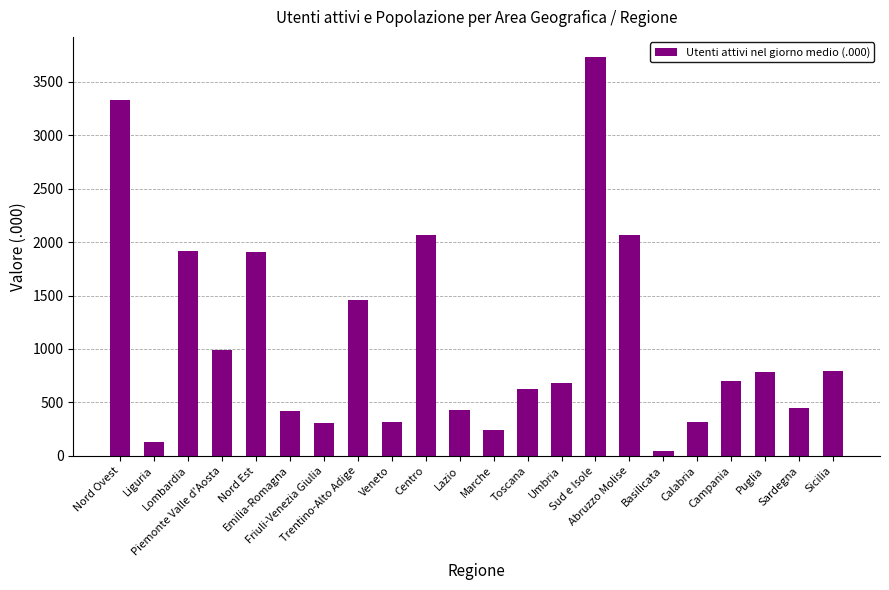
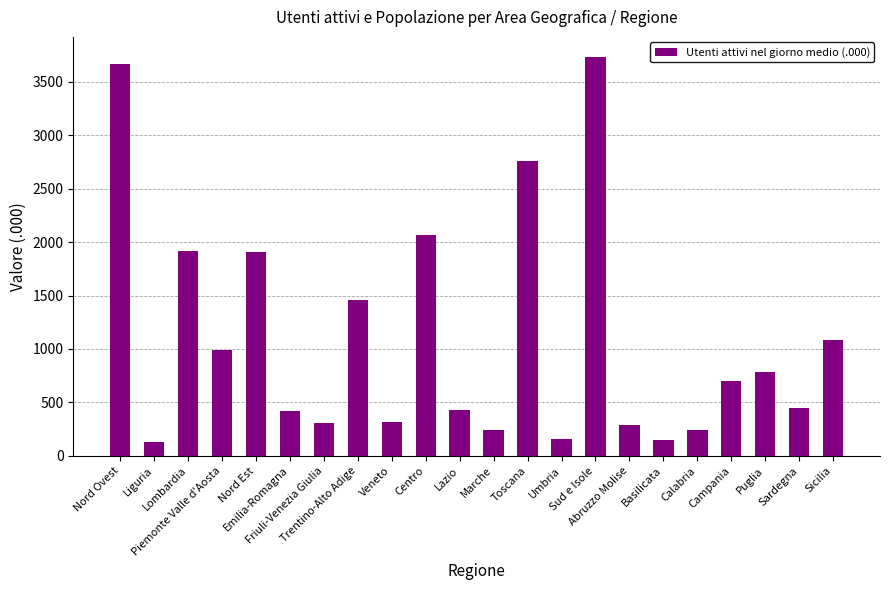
  {
-   "Nord Ovest": 3330,
+   "Nord Ovest": 3670,
    "Liguria": 130,
    "Lombardia": 1920,
    "Piemonte Valle d'Aosta": 990,
    "Nord Est": 1910,
    "Emilia-Romagna": 420,
    "Friuli-Venezia Giulia": 310,
    "Trentino-Alto Adige": 1460,
    "Veneto": 320,
    "Centro": 2070,
    "Lazio": 430,
    "Marche": 240,
-   "Toscana": 630,
-   "Umbria": 690,
+   "Toscana": 2760,
+   "Umbria": 160,
    "Sud e Isole": 3740,
-   "Abruzzo Molise": 2060,
-   "Basilicata": 40,
-   "Calabria": 320,
+   "Abruzzo Molise": 290,
+   "Basilicata": 150,
+   "Calabria": 240,
    "Campania": 700,
    "Puglia": 790,
    "Sardegna": 450,
-   "Sicilia": 800
+   "Sicilia": 1080
  }
